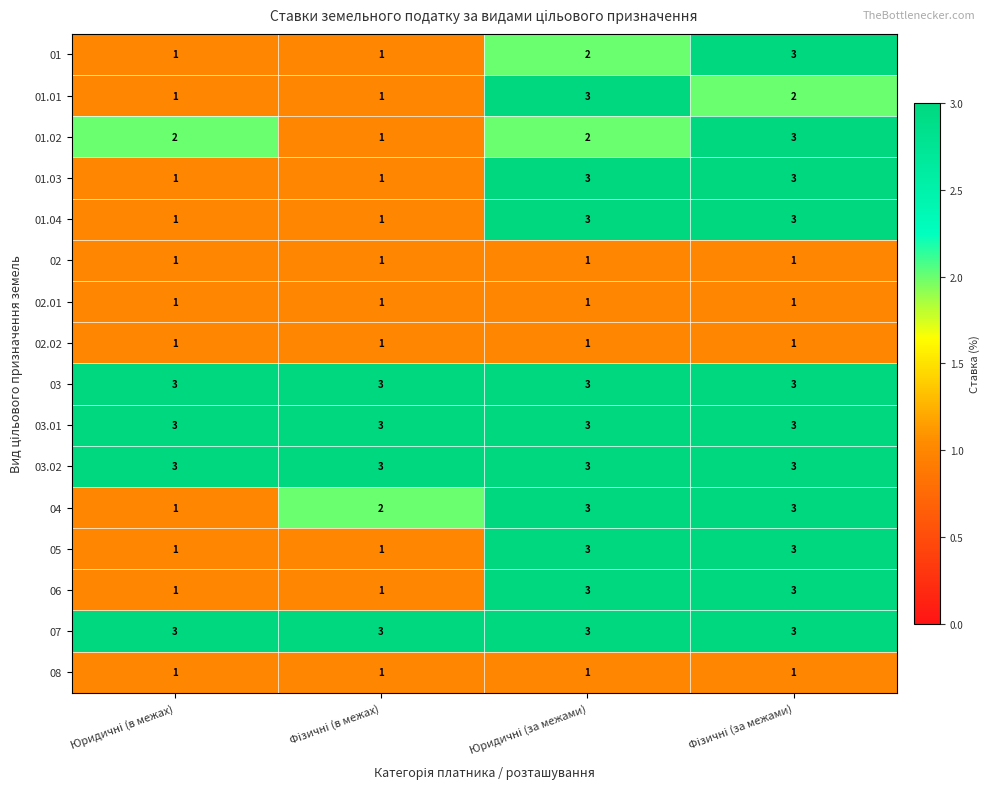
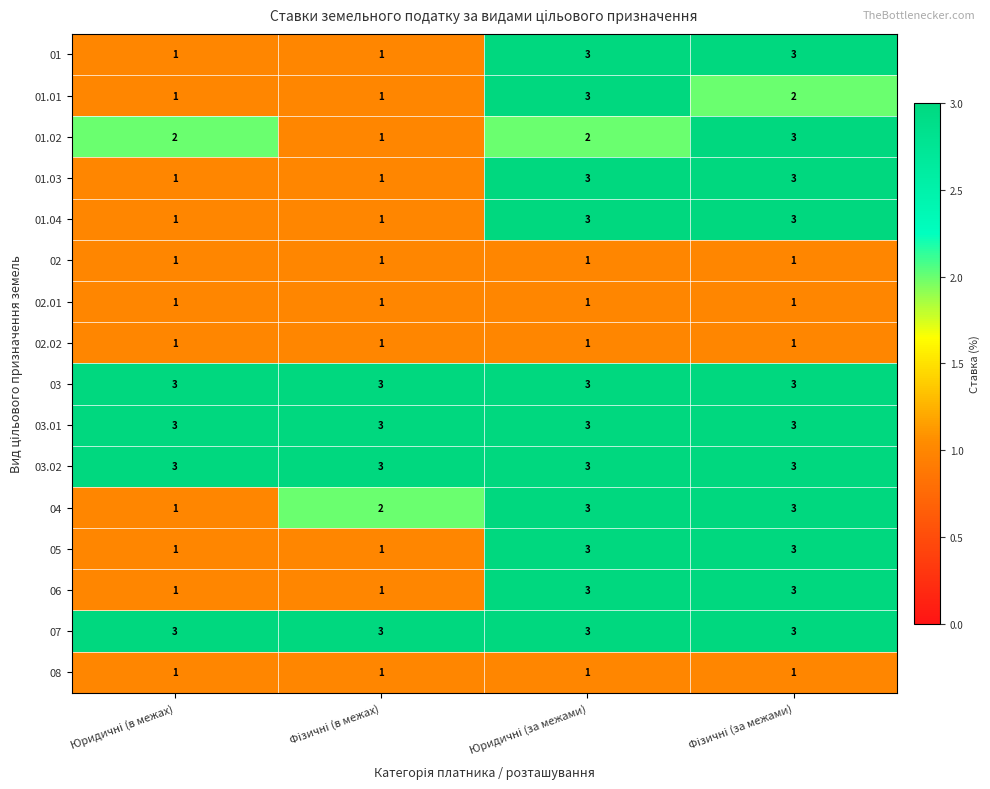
  {
    "01": {
      "Юридичні (в межах)": 1,
      "Фізичні (в межах)": 1,
-     "Юридичні (за межами)": 2,
+     "Юридичні (за межами)": 3,
      "Фізичні (за межами)": 3
    },
    "01.01": {
      "Юридичні (в межах)": 1,
      "Фізичні (в межах)": 1,
      "Юридичні (за межами)": 3,
      "Фізичні (за межами)": 2
    },
    "01.02": {
      "Юридичні (в межах)": 2,
      "Фізичні (в межах)": 1,
      "Юридичні (за межами)": 2,
      "Фізичні (за межами)": 3
    },
    "01.03": {
      "Юридичні (в межах)": 1,
      "Фізичні (в межах)": 1,
      "Юридичні (за межами)": 3,
      "Фізичні (за межами)": 3
    },
    "01.04": {
      "Юридичні (в межах)": 1,
      "Фізичні (в межах)": 1,
      "Юридичні (за межами)": 3,
      "Фізичні (за межами)": 3
    },
    "02": {
      "Юридичні (в межах)": 1,
      "Фізичні (в межах)": 1,
      "Юридичні (за межами)": 1,
      "Фізичні (за межами)": 1
    },
    "02.01": {
      "Юридичні (в межах)": 1,
      "Фізичні (в межах)": 1,
      "Юридичні (за межами)": 1,
      "Фізичні (за межами)": 1
    },
    "02.02": {
      "Юридичні (в межах)": 1,
      "Фізичні (в межах)": 1,
      "Юридичні (за межами)": 1,
      "Фізичні (за межами)": 1
    },
    "03": {
      "Юридичні (в межах)": 3,
      "Фізичні (в межах)": 3,
      "Юридичні (за межами)": 3,
      "Фізичні (за межами)": 3
    },
    "03.01": {
      "Юридичні (в межах)": 3,
      "Фізичні (в межах)": 3,
      "Юридичні (за межами)": 3,
      "Фізичні (за межами)": 3
    },
    "03.02": {
      "Юридичні (в межах)": 3,
      "Фізичні (в межах)": 3,
      "Юридичні (за межами)": 3,
      "Фізичні (за межами)": 3
    },
    "04": {
      "Юридичні (в межах)": 1,
      "Фізичні (в межах)": 2,
      "Юридичні (за межами)": 3,
      "Фізичні (за межами)": 3
    },
    "05": {
      "Юридичні (в межах)": 1,
      "Фізичні (в межах)": 1,
      "Юридичні (за межами)": 3,
      "Фізичні (за межами)": 3
    },
    "06": {
      "Юридичні (в межах)": 1,
      "Фізичні (в межах)": 1,
      "Юридичні (за межами)": 3,
      "Фізичні (за межами)": 3
    },
    "07": {
      "Юридичні (в межах)": 3,
      "Фізичні (в межах)": 3,
      "Юридичні (за межами)": 3,
      "Фізичні (за межами)": 3
    },
    "08": {
      "Юридичні (в межах)": 1,
      "Фізичні (в межах)": 1,
      "Юридичні (за межами)": 1,
      "Фізичні (за межами)": 1
    }
  }
